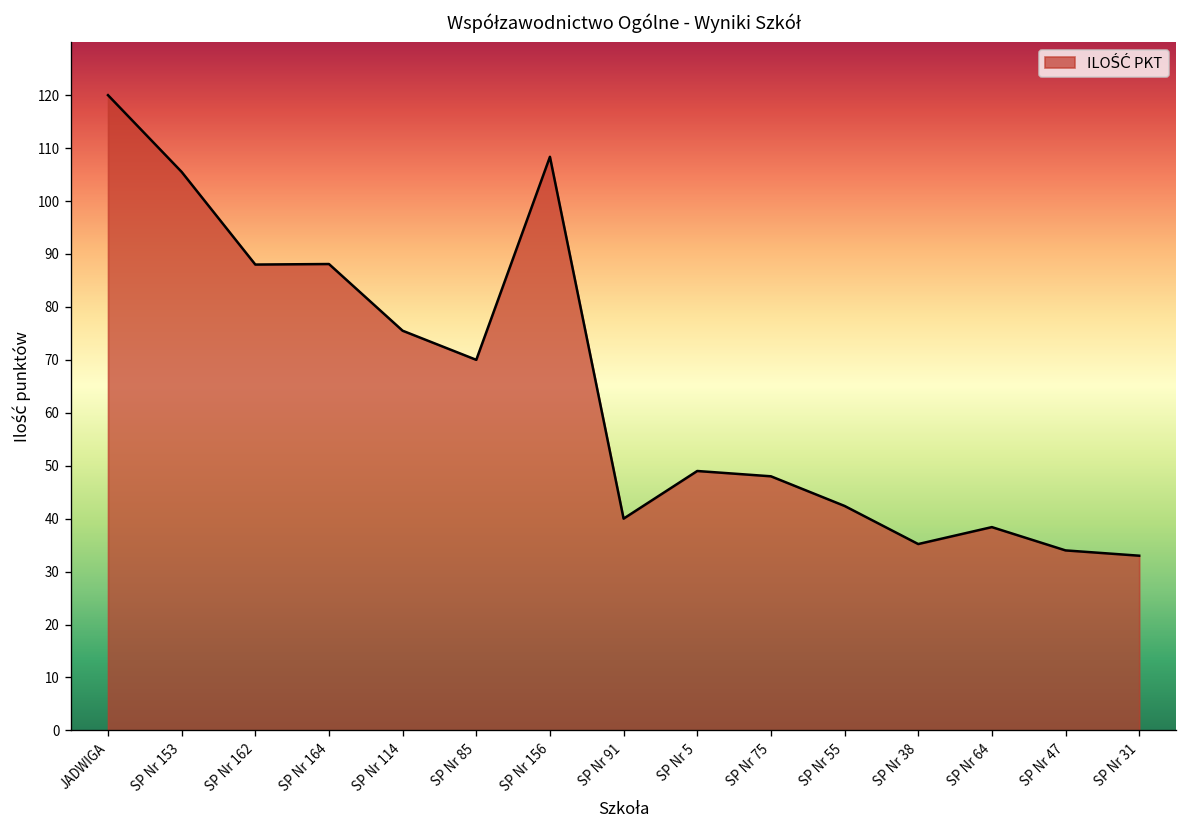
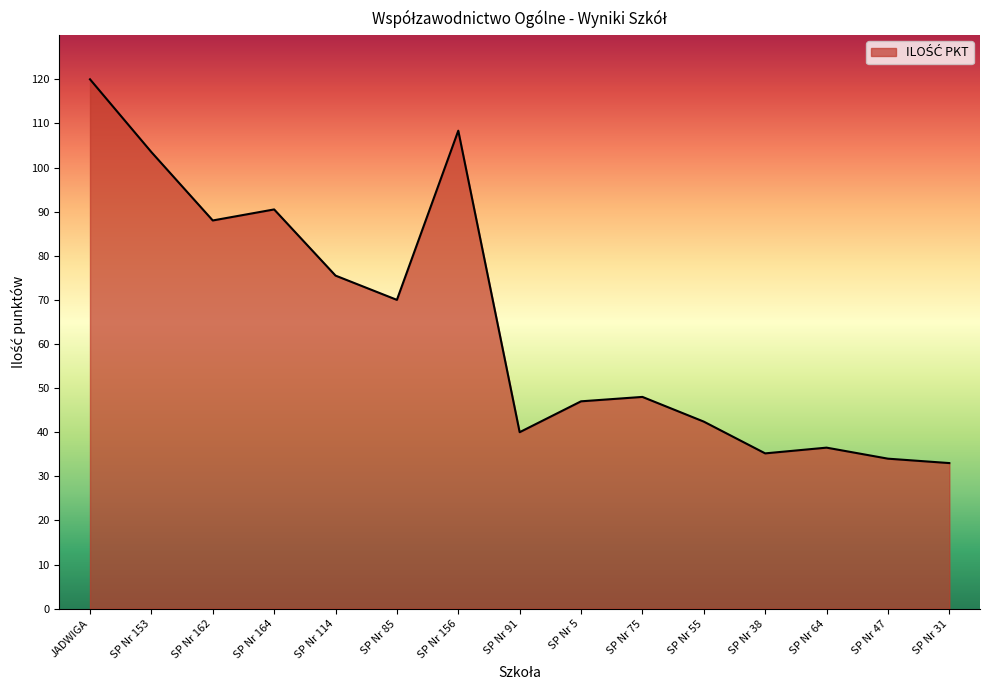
  {
    "JADWIGA": 120,
-   "SP Nr 153": 106,
+   "SP Nr 153": 104,
    "SP Nr 162": 88,
-   "SP Nr 164": 88,
+   "SP Nr 164": 91,
    "SP Nr 114": 76,
    "SP Nr 85": 70,
    "SP Nr 156": 108,
    "SP Nr 91": 40,
-   "SP Nr 5": 49,
+   "SP Nr 5": 47,
    "SP Nr 75": 48,
    "SP Nr 55": 42,
    "SP Nr 38": 35,
-   "SP Nr 64": 38,
+   "SP Nr 64": 37,
    "SP Nr 47": 34,
    "SP Nr 31": 33
  }
